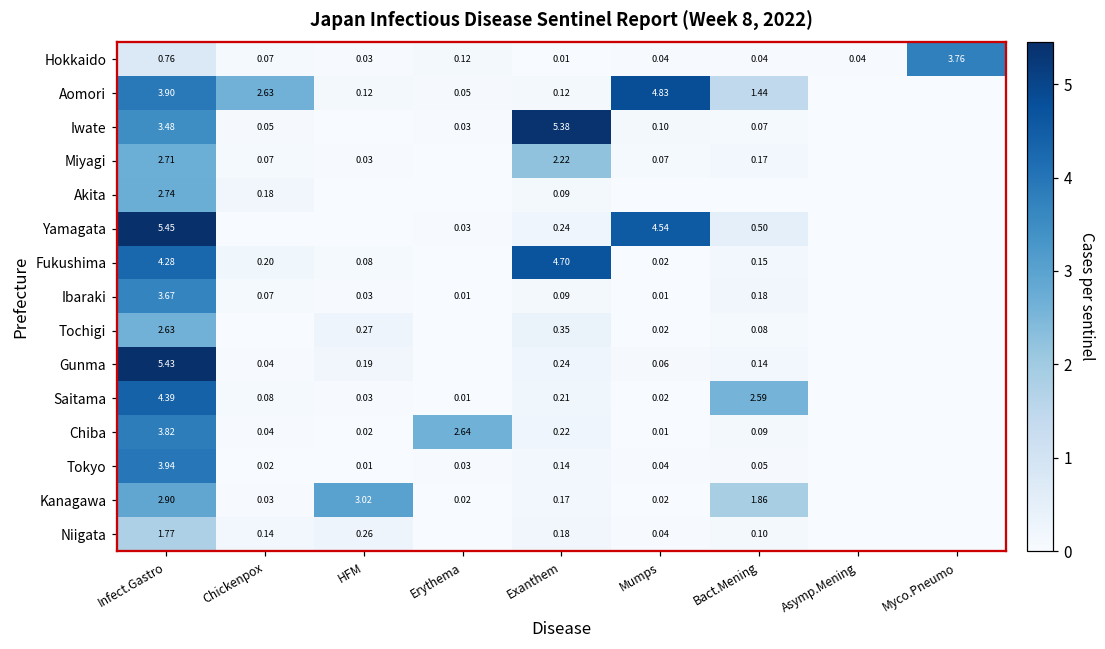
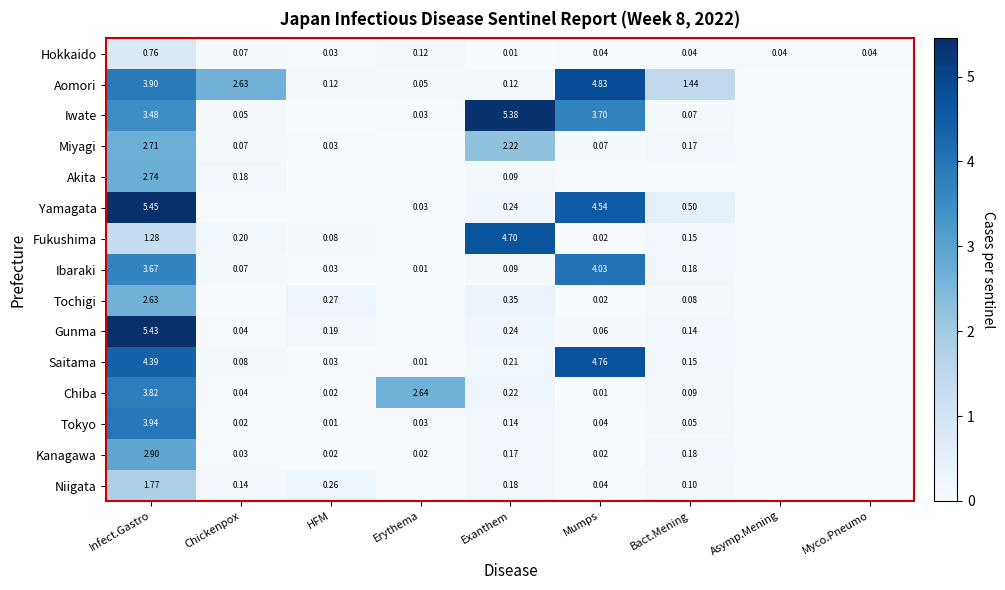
  {
    "Hokkaido": {
      "Infect.Gastro": 0.76,
      "Chickenpox": 0.07,
      "HFM": 0.03,
      "Erythema": 0.12,
      "Exanthem": 0.01,
      "Mumps": 0.04,
      "Bact.Mening": 0.04,
      "Asymp.Mening": 0.04,
-     "Myco.Pneumo": 3.76
+     "Myco.Pneumo": 0.04
    },
    "Aomori": {
      "Infect.Gastro": 3.90,
      "Chickenpox": 2.63,
      "HFM": 0.12,
      "Erythema": 0.05,
      "Exanthem": 0.12,
      "Mumps": 4.83,
      "Bact.Mening": 1.44
    },
    "Iwate": {
      "Infect.Gastro": 3.48,
      "Chickenpox": 0.05,
      "Erythema": 0.03,
      "Exanthem": 5.38,
-     "Mumps": 0.10,
+     "Mumps": 3.70,
      "Bact.Mening": 0.07
    },
    "Miyagi": {
      "Infect.Gastro": 2.71,
      "Chickenpox": 0.07,
      "HFM": 0.03,
      "Exanthem": 2.22,
      "Mumps": 0.07,
      "Bact.Mening": 0.17
    },
    "Akita": {
      "Infect.Gastro": 2.74,
      "Chickenpox": 0.18,
      "Exanthem": 0.09
    },
    "Yamagata": {
      "Infect.Gastro": 5.45,
      "Erythema": 0.03,
      "Exanthem": 0.24,
      "Mumps": 4.54,
      "Bact.Mening": 0.50
    },
    "Fukushima": {
-     "Infect.Gastro": 4.28,
+     "Infect.Gastro": 1.28,
      "Chickenpox": 0.20,
      "HFM": 0.08,
      "Exanthem": 4.70,
      "Mumps": 0.02,
      "Bact.Mening": 0.15
    },
    "Ibaraki": {
      "Infect.Gastro": 3.67,
      "Chickenpox": 0.07,
      "HFM": 0.03,
      "Erythema": 0.01,
      "Exanthem": 0.09,
-     "Mumps": 0.01,
+     "Mumps": 4.03,
      "Bact.Mening": 0.18
    },
    "Tochigi": {
      "Infect.Gastro": 2.63,
      "HFM": 0.27,
      "Exanthem": 0.35,
      "Mumps": 0.02,
      "Bact.Mening": 0.08
    },
    "Gunma": {
      "Infect.Gastro": 5.43,
      "Chickenpox": 0.04,
      "HFM": 0.19,
      "Exanthem": 0.24,
      "Mumps": 0.06,
      "Bact.Mening": 0.14
    },
    "Saitama": {
      "Infect.Gastro": 4.39,
      "Chickenpox": 0.08,
      "HFM": 0.03,
      "Erythema": 0.01,
      "Exanthem": 0.21,
-     "Mumps": 0.02,
-     "Bact.Mening": 2.59
+     "Mumps": 4.76,
+     "Bact.Mening": 0.15
    },
    "Chiba": {
      "Infect.Gastro": 3.82,
      "Chickenpox": 0.04,
      "HFM": 0.02,
      "Erythema": 2.64,
      "Exanthem": 0.22,
      "Mumps": 0.01,
      "Bact.Mening": 0.09
    },
    "Tokyo": {
      "Infect.Gastro": 3.94,
      "Chickenpox": 0.02,
      "HFM": 0.01,
      "Erythema": 0.03,
      "Exanthem": 0.14,
      "Mumps": 0.04,
      "Bact.Mening": 0.05
    },
    "Kanagawa": {
      "Infect.Gastro": 2.90,
      "Chickenpox": 0.03,
-     "HFM": 3.02,
+     "HFM": 0.02,
      "Erythema": 0.02,
      "Exanthem": 0.17,
      "Mumps": 0.02,
-     "Bact.Mening": 1.86
+     "Bact.Mening": 0.18
    },
    "Niigata": {
      "Infect.Gastro": 1.77,
      "Chickenpox": 0.14,
      "HFM": 0.26,
      "Exanthem": 0.18,
      "Mumps": 0.04,
      "Bact.Mening": 0.10
    }
  }
